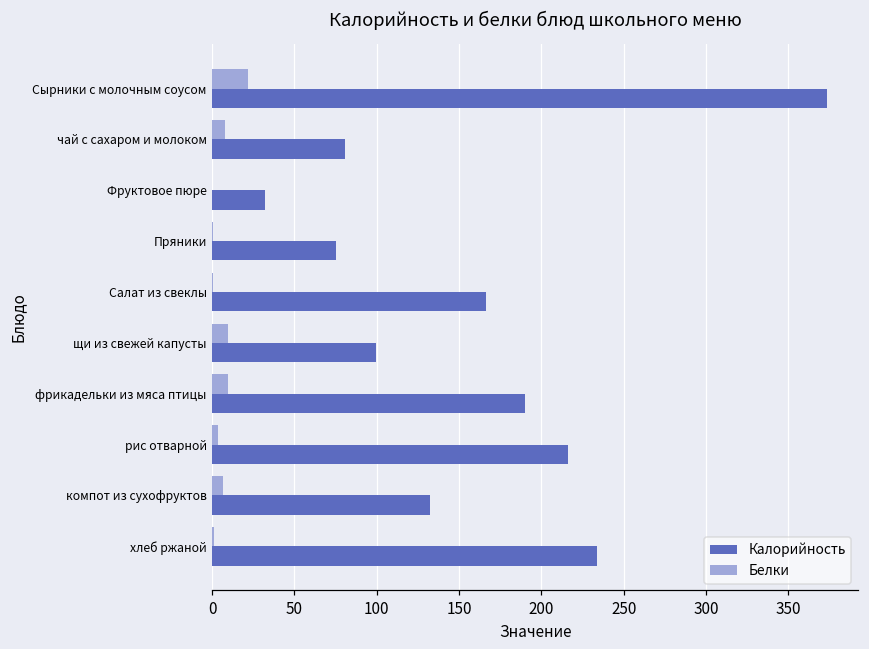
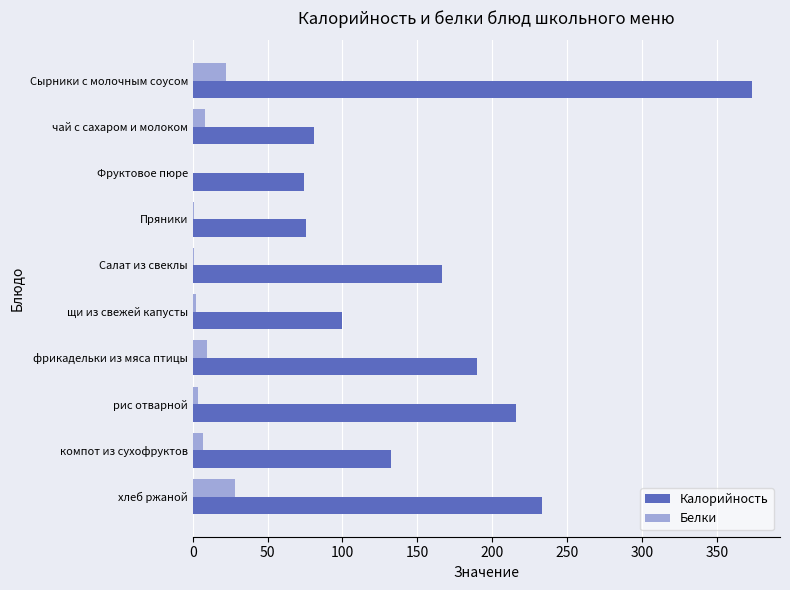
  {
    "Калорийность": {
      "Сырники с молочным соусом": 374,
      "чай с сахаром и молоком": 81,
-     "Фруктовое пюре": 32,
+     "Фруктовое пюре": 74,
      "Пряники": 75,
      "Салат из свеклы": 166,
      "щи из свежей капусты": 100,
      "фрикадельки из мяса птицы": 190,
      "рис отварной": 216,
      "компот из сухофруктов": 132,
      "хлеб ржаной": 234
    },
    "Белки": {
      "Сырники с молочным соусом": 22,
      "чай с сахаром и молоком": 8,
-     "щи из свежей капусты": 10,
+     "щи из свежей капусты": 2,
      "фрикадельки из мяса птицы": 10,
      "рис отварной": 4,
      "компот из сухофруктов": 7,
-     "хлеб ржаной": 1
+     "хлеб ржаной": 28
    }
  }
